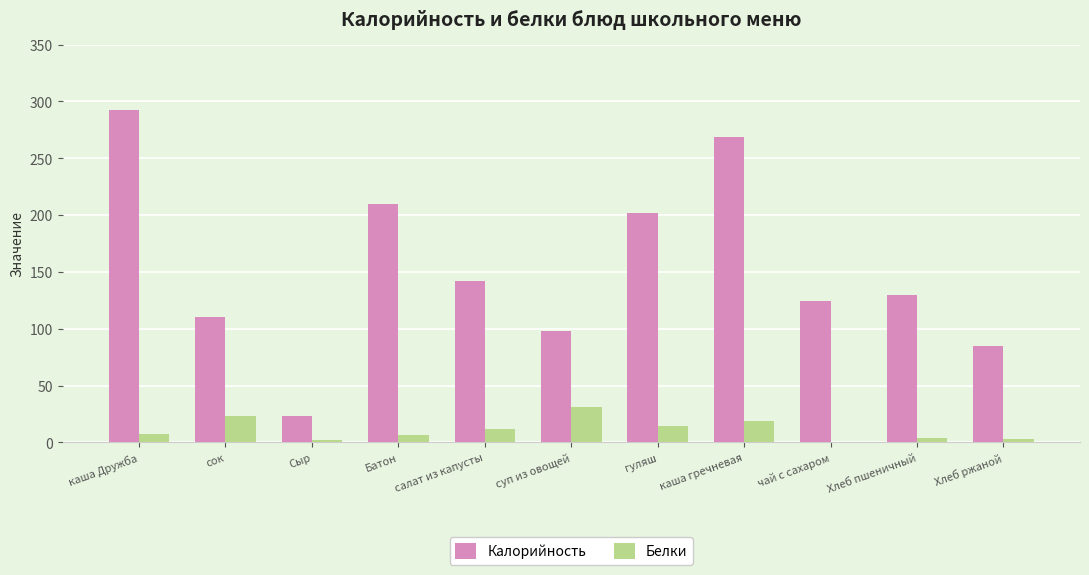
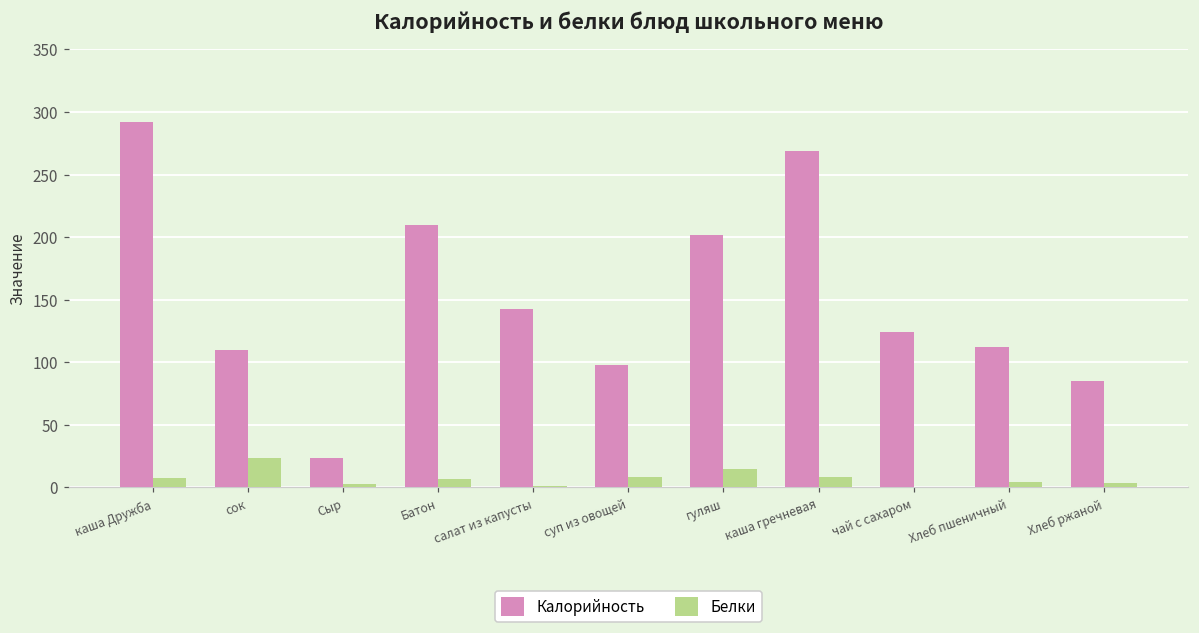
  {
    "Калорийность": {
      "каша Дружба": 292,
      "сок": 110,
      "Сыр": 24,
      "Батон": 210,
      "салат из капусты": 142,
      "суп из овощей": 98,
      "гуляш": 202,
      "каша гречневая": 269,
      "чай с сахаром": 124,
-     "Хлеб пшеничный": 130,
+     "Хлеб пшеничный": 112,
      "Хлеб ржаной": 85
    },
    "Белки": {
      "каша Дружба": 8,
      "сок": 23,
      "Сыр": 2,
      "Батон": 6,
-     "салат из капусты": 12,
-     "суп из овощей": 31,
+     "салат из капусты": 1,
+     "суп из овощей": 8,
      "гуляш": 15,
-     "каша гречневая": 19,
+     "каша гречневая": 8,
      "Хлеб пшеничный": 4,
      "Хлеб ржаной": 3
    }
  }
